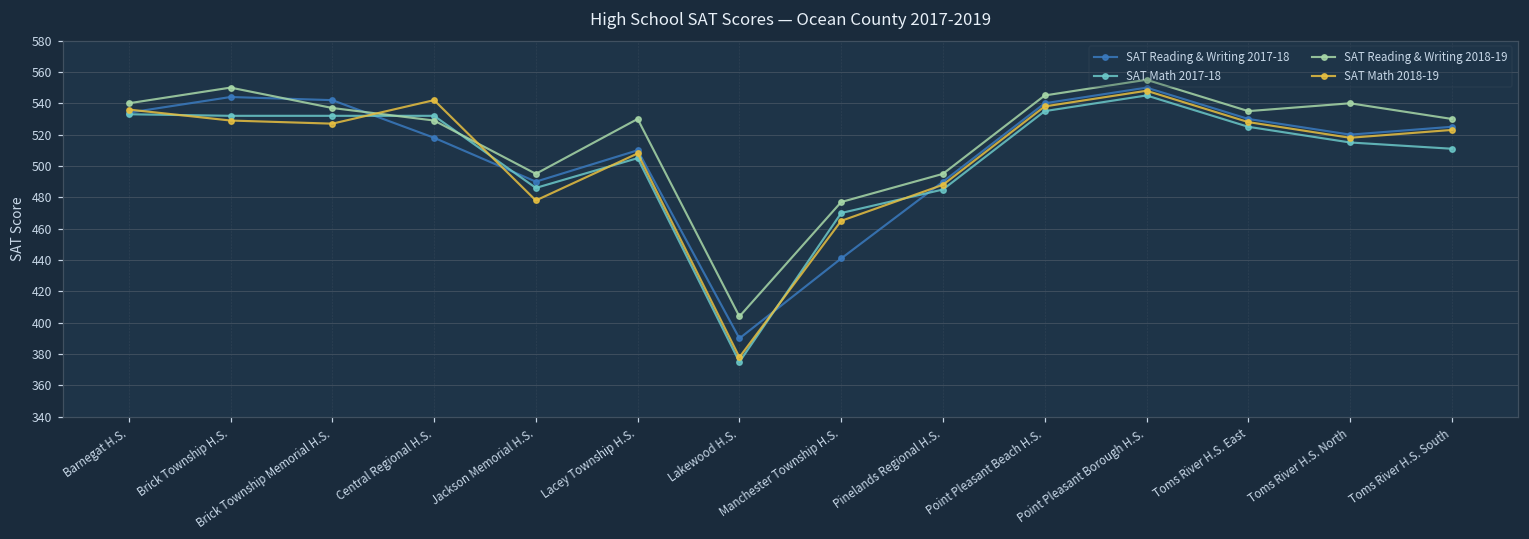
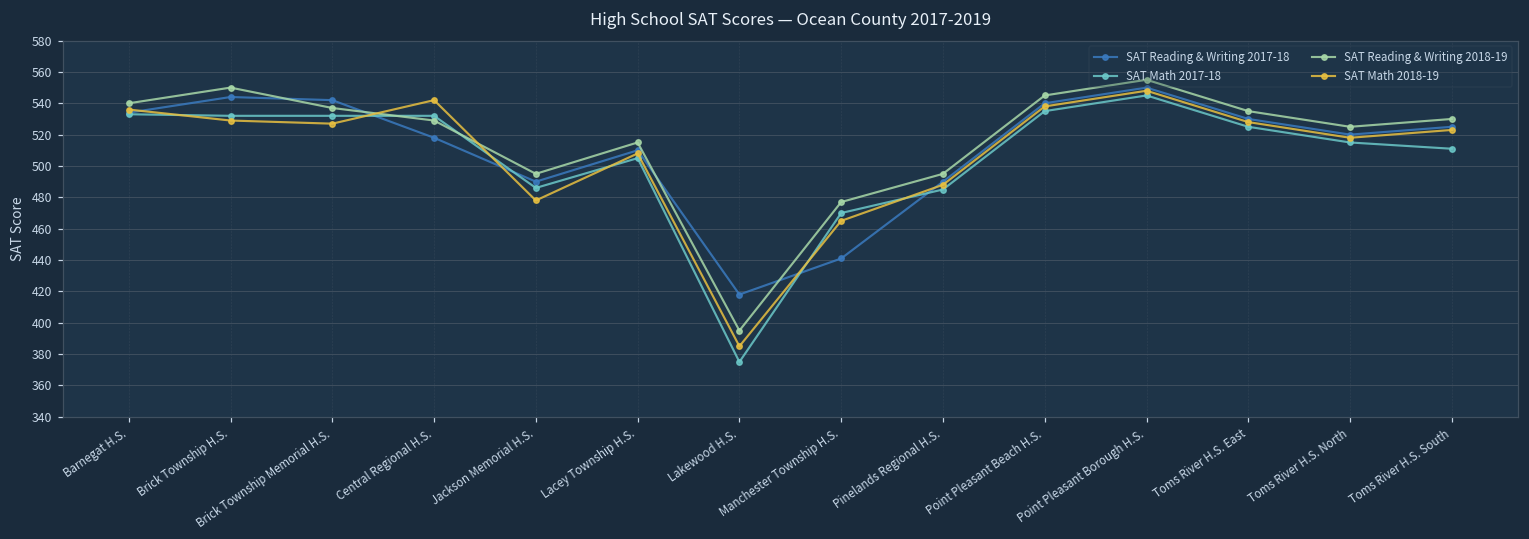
  {
    "SAT Reading & Writing 2017-18": {
      "Brick Township H.S.": 544,
      "Brick Township Memorial H.S.": 542,
      "Central Regional H.S.": 518,
      "Jackson Memorial H.S.": 490,
      "Lacey Township H.S.": 510,
-     "Lakewood H.S.": 390,
+     "Lakewood H.S.": 418,
      "Manchester Township H.S.": 441,
      "Pinelands Regional H.S.": 490,
      "Point Pleasant Beach H.S.": 540,
      "Point Pleasant Borough H.S.": 550,
      "Toms River H.S. East": 530,
      "Toms River H.S. North": 520,
      "Toms River H.S. South": 525
    },
    "SAT Math 2017-18": {
      "Brick Township H.S.": 532,
      "Brick Township Memorial H.S.": 532,
      "Central Regional H.S.": 532,
      "Jackson Memorial H.S.": 486,
      "Lacey Township H.S.": 505,
      "Lakewood H.S.": 375,
      "Manchester Township H.S.": 470,
      "Pinelands Regional H.S.": 485,
      "Point Pleasant Beach H.S.": 535,
      "Point Pleasant Borough H.S.": 545,
      "Toms River H.S. East": 525,
      "Toms River H.S. North": 515,
      "Toms River H.S. South": 511
    },
    "SAT Reading & Writing 2018-19": {
      "Barnegat H.S.": 540,
      "Brick Township H.S.": 550,
      "Brick Township Memorial H.S.": 537,
      "Central Regional H.S.": 529,
      "Jackson Memorial H.S.": 495,
-     "Lacey Township H.S.": 530,
-     "Lakewood H.S.": 404,
+     "Lacey Township H.S.": 515,
+     "Lakewood H.S.": 395,
      "Manchester Township H.S.": 477,
      "Pinelands Regional H.S.": 495,
      "Point Pleasant Beach H.S.": 545,
      "Toms River H.S. East": 535,
-     "Toms River H.S. North": 540,
+     "Toms River H.S. North": 525,
      "Toms River H.S. South": 530
    },
    "SAT Math 2018-19": {
      "Barnegat H.S.": 536,
      "Brick Township H.S.": 529,
      "Brick Township Memorial H.S.": 527,
      "Central Regional H.S.": 542,
      "Jackson Memorial H.S.": 478,
      "Lacey Township H.S.": 508,
-     "Lakewood H.S.": 378,
+     "Lakewood H.S.": 385,
      "Manchester Township H.S.": 465,
      "Pinelands Regional H.S.": 488,
      "Point Pleasant Beach H.S.": 538,
      "Point Pleasant Borough H.S.": 548,
      "Toms River H.S. East": 528,
      "Toms River H.S. North": 518,
      "Toms River H.S. South": 523
    }
  }
